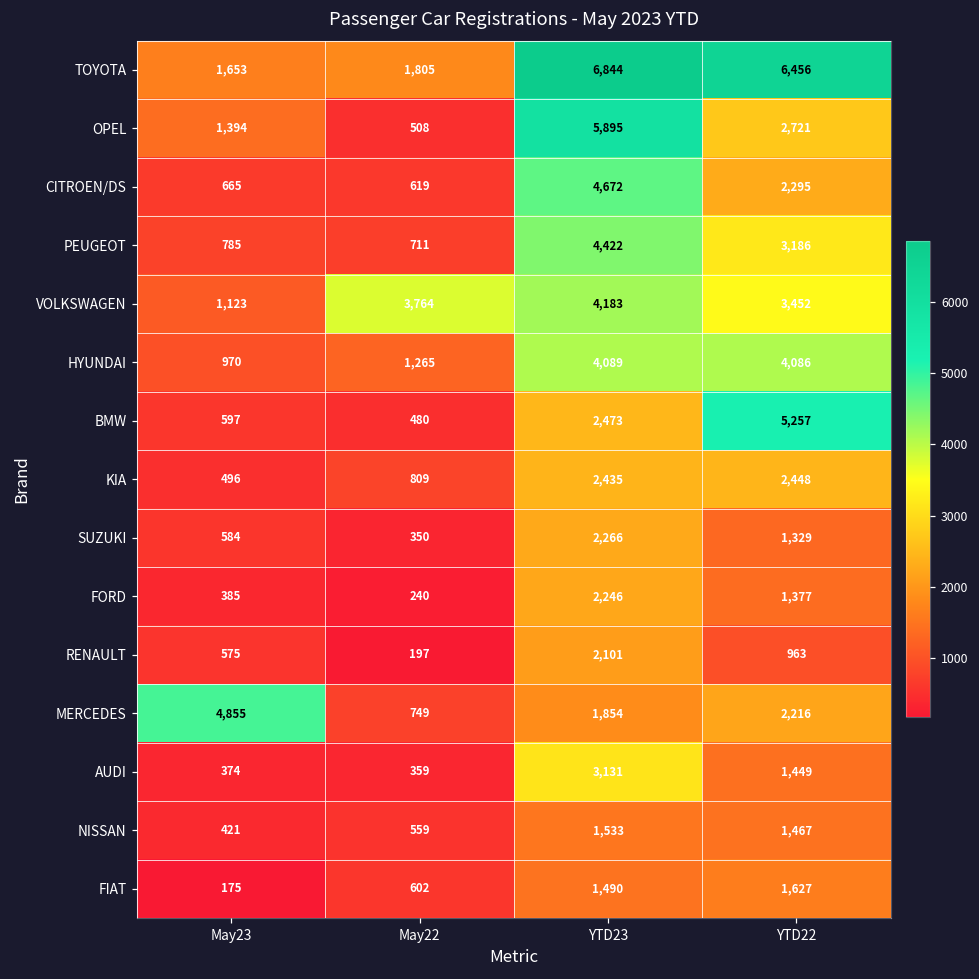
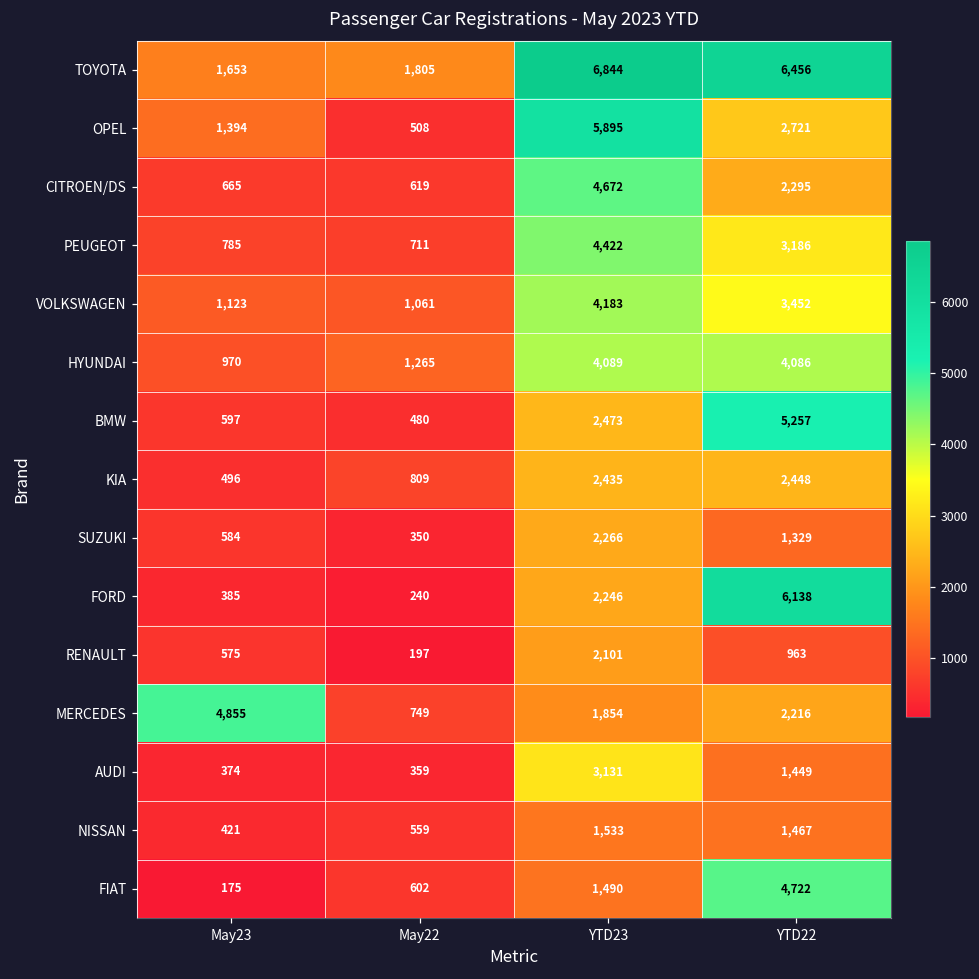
  {
    "TOYOTA": {
      "May23": "1,653",
      "May22": "1,805",
      "YTD23": "6,844",
      "YTD22": "6,456"
    },
    "OPEL": {
      "May23": "1,394",
      "May22": "508",
      "YTD23": "5,895",
      "YTD22": "2,721"
    },
    "CITROEN/DS": {
      "May23": "665",
      "May22": "619",
      "YTD23": "4,672",
      "YTD22": "2,295"
    },
    "PEUGEOT": {
      "May23": "785",
      "May22": "711",
      "YTD23": "4,422",
      "YTD22": "3,186"
    },
    "VOLKSWAGEN": {
      "May23": "1,123",
-     "May22": "3,764",
+     "May22": "1,061",
      "YTD23": "4,183",
      "YTD22": "3,452"
    },
    "HYUNDAI": {
      "May23": "970",
      "May22": "1,265",
      "YTD23": "4,089",
      "YTD22": "4,086"
    },
    "BMW": {
      "May23": "597",
      "May22": "480",
      "YTD23": "2,473",
      "YTD22": "5,257"
    },
    "KIA": {
      "May23": "496",
      "May22": "809",
      "YTD23": "2,435",
      "YTD22": "2,448"
    },
    "SUZUKI": {
      "May23": "584",
      "May22": "350",
      "YTD23": "2,266",
      "YTD22": "1,329"
    },
    "FORD": {
      "May23": "385",
      "May22": "240",
      "YTD23": "2,246",
-     "YTD22": "1,377"
+     "YTD22": "6,138"
    },
    "RENAULT": {
      "May23": "575",
      "May22": "197",
      "YTD23": "2,101",
      "YTD22": "963"
    },
    "MERCEDES": {
      "May23": "4,855",
      "May22": "749",
      "YTD23": "1,854",
      "YTD22": "2,216"
    },
    "AUDI": {
      "May23": "374",
      "May22": "359",
      "YTD23": "3,131",
      "YTD22": "1,449"
    },
    "NISSAN": {
      "May23": "421",
      "May22": "559",
      "YTD23": "1,533",
      "YTD22": "1,467"
    },
    "FIAT": {
      "May23": "175",
      "May22": "602",
      "YTD23": "1,490",
-     "YTD22": "1,627"
+     "YTD22": "4,722"
    }
  }
